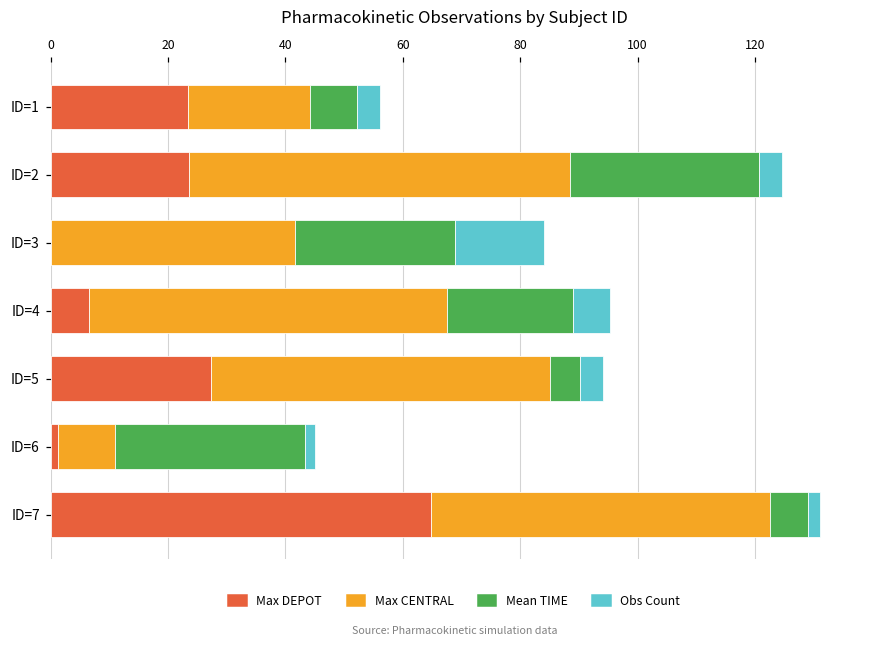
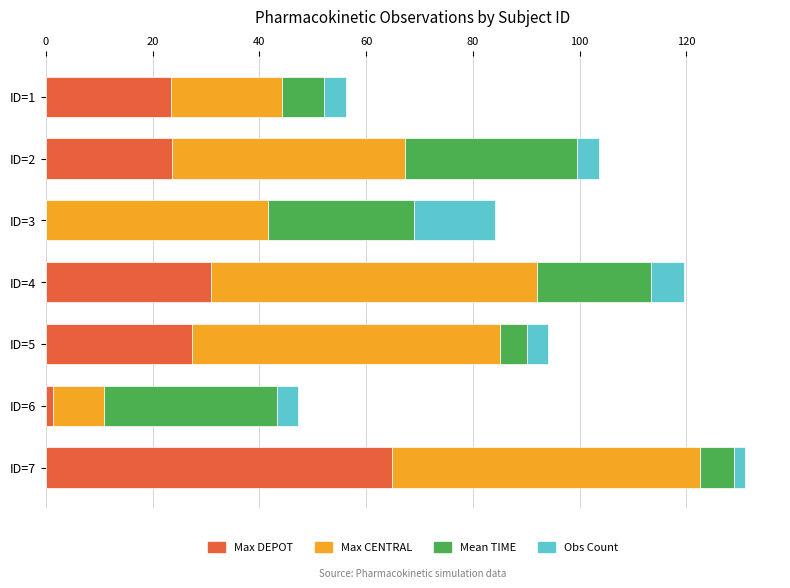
  {
    "Max DEPOT": {
      "ID=1": 23,
      "ID=2": 24,
-     "ID=4": 7,
+     "ID=4": 31,
      "ID=5": 27,
      "ID=6": 1,
      "ID=7": 65
    },
    "Max CENTRAL": {
      "ID=1": 21,
-     "ID=2": 65,
+     "ID=2": 44,
      "ID=3": 42,
      "ID=4": 61,
      "ID=5": 58,
      "ID=6": 10,
      "ID=7": 58
    },
    "Mean TIME": {
      "ID=1": 8,
      "ID=2": 32,
      "ID=3": 27,
      "ID=4": 21,
      "ID=5": 5,
      "ID=6": 32,
      "ID=7": 6
    },
    "Obs Count": {
      "ID=1": 4,
      "ID=2": 4,
      "ID=3": 15,
      "ID=4": 6,
      "ID=5": 4,
-     "ID=6": 2,
+     "ID=6": 4,
      "ID=7": 2
    }
  }
